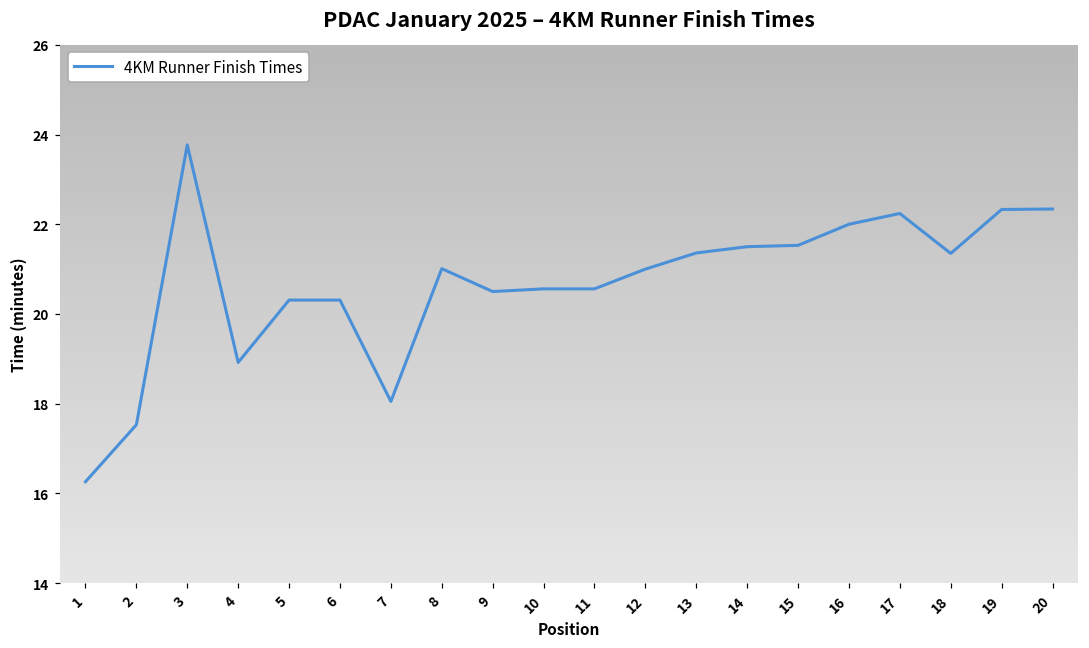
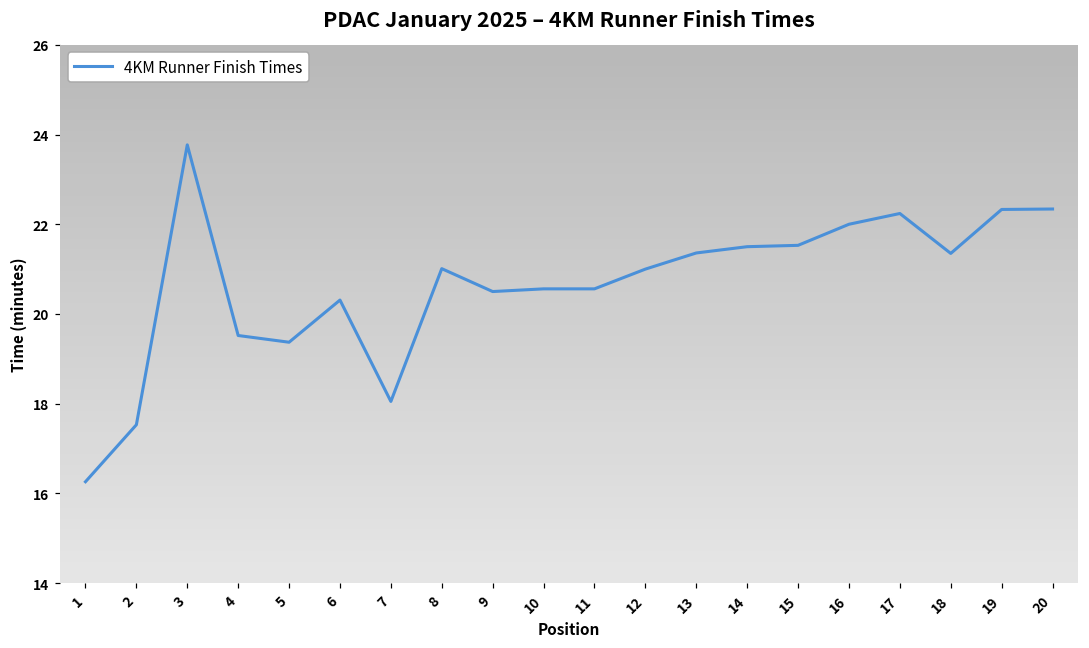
  {
    "4KM Runner Finish Times": {
      "1": 16.3,
      "2": 17.5,
      "3": 23.8,
-     "4": 18.9,
-     "5": 20.3,
+     "4": 19.5,
+     "5": 19.4,
      "6": 20.3,
      "7": 18.1,
      "8": 21.0,
      "9": 20.5,
      "10": 20.6,
      "11": 20.6,
      "12": 21.0,
      "13": 21.4,
      "14": 21.5,
      "15": 21.5,
      "16": 22.0,
      "17": 22.2,
      "18": 21.4,
      "19": 22.3,
      "20": 22.3
    }
  }
